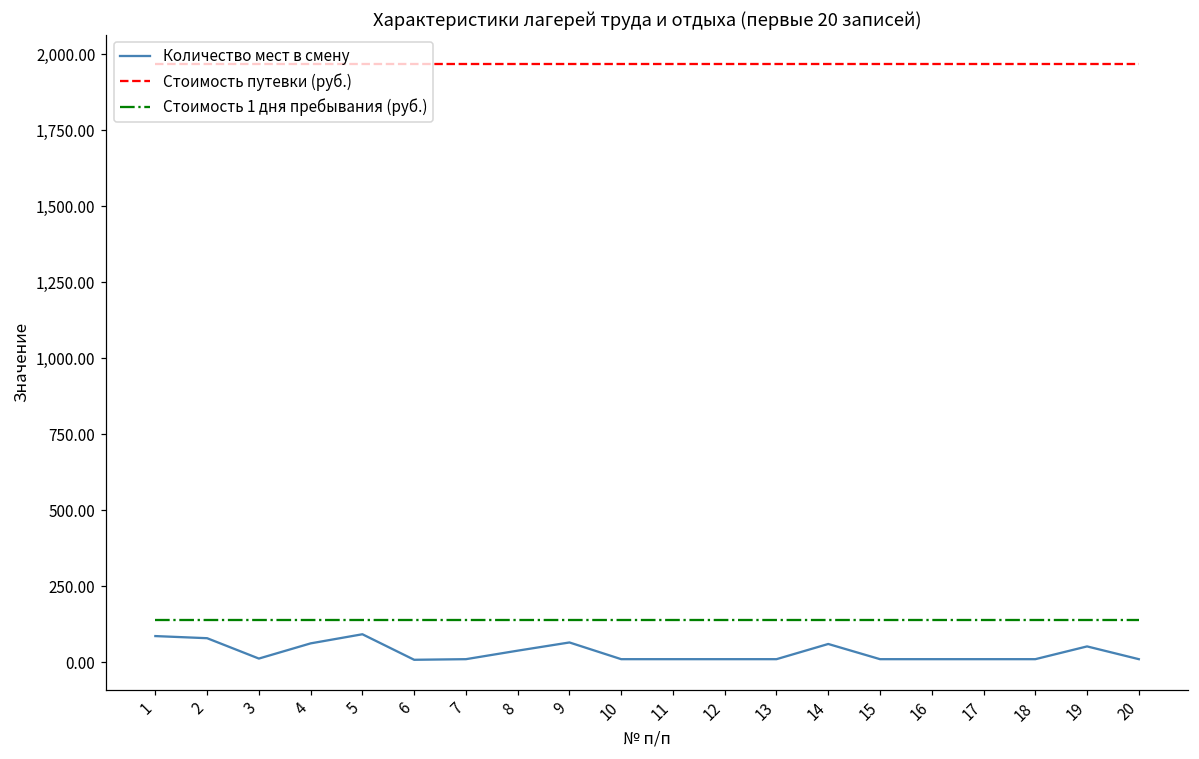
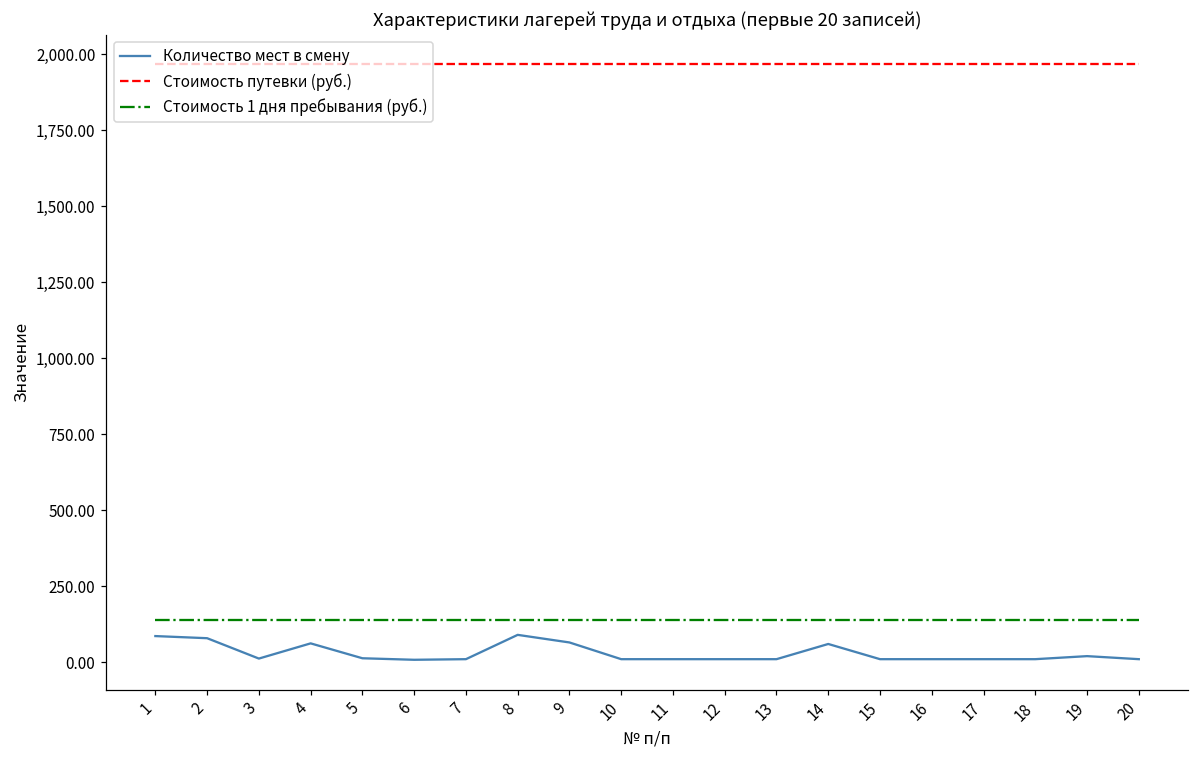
  {
    "Количество мест в смену": {
      "1": "90",
      "2": "80",
      "3": "10",
      "4": "60",
-     "5": "90",
+     "5": "10",
      "6": "10",
      "7": "10",
-     "8": "40",
+     "8": "90",
      "9": "70",
      "10": "10",
      "11": "10",
      "12": "10",
      "13": "10",
      "14": "60",
      "15": "10",
      "16": "10",
      "17": "10",
      "18": "10",
-     "19": "50",
+     "19": "20",
      "20": "10"
    },
    "Стоимость путевки (руб.)": {
      "7": "1,970",
      "8": "1,970",
      "9": "1,970",
      "10": "1,970",
      "11": "1,970",
      "12": "1,970",
      "13": "1,970",
      "14": "1,970",
      "15": "1,970",
      "16": "1,970",
      "17": "1,970",
      "18": "1,970",
      "19": "1,970",
      "20": "1,970"
    },
    "Стоимость 1 дня пребывания (руб.)": {
      "1": "140",
      "2": "140",
      "3": "140",
      "4": "140",
      "5": "140",
      "6": "140",
      "7": "140",
      "8": "140",
      "9": "140",
      "10": "140",
      "11": "140",
      "12": "140",
      "13": "140",
      "14": "140",
      "15": "140",
      "16": "140",
      "17": "140",
      "18": "140",
      "19": "140",
      "20": "140"
    }
  }
